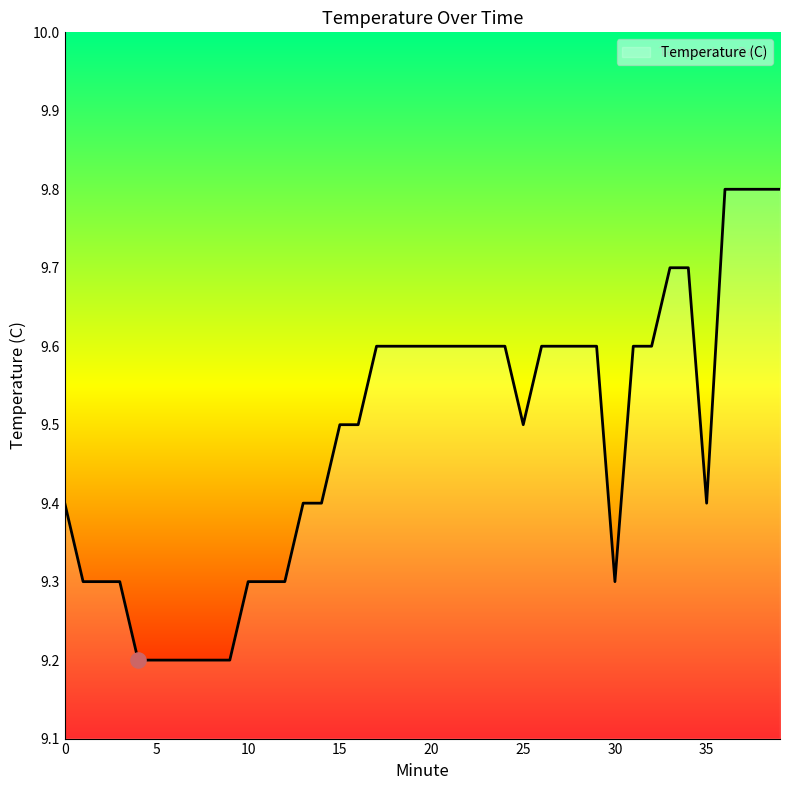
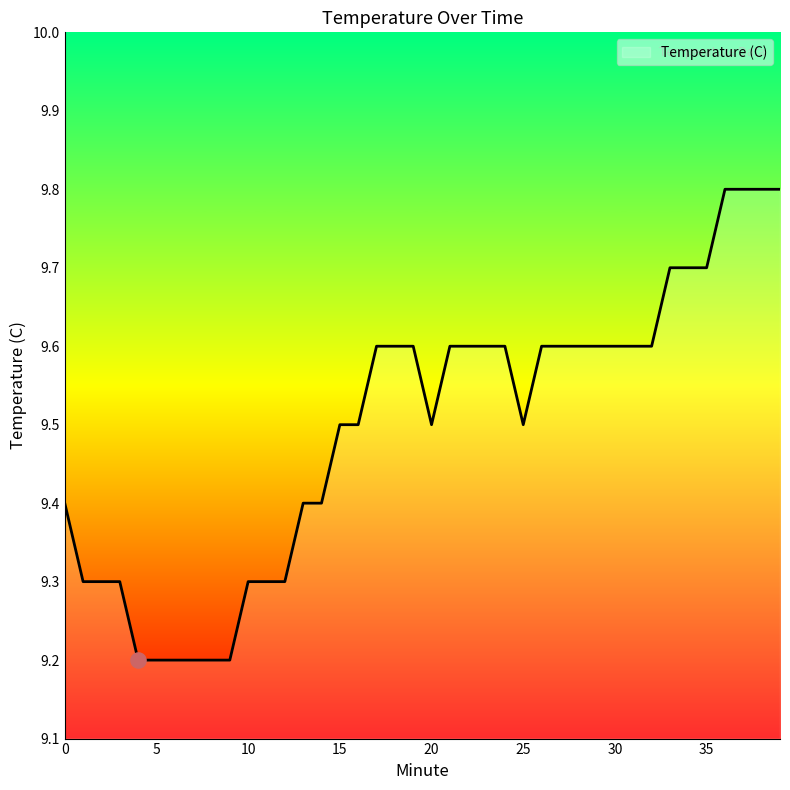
  {
    "Temperature (C)": {
      "0": 9.4,
      "5": 9.2,
      "10": 9.3,
      "15": 9.5,
-     "20": 9.6,
+     "20": 9.5,
      "25": 9.5,
-     "30": 9.3,
-     "35": 9.4
+     "30": 9.6,
+     "35": 9.7
    }
  }
